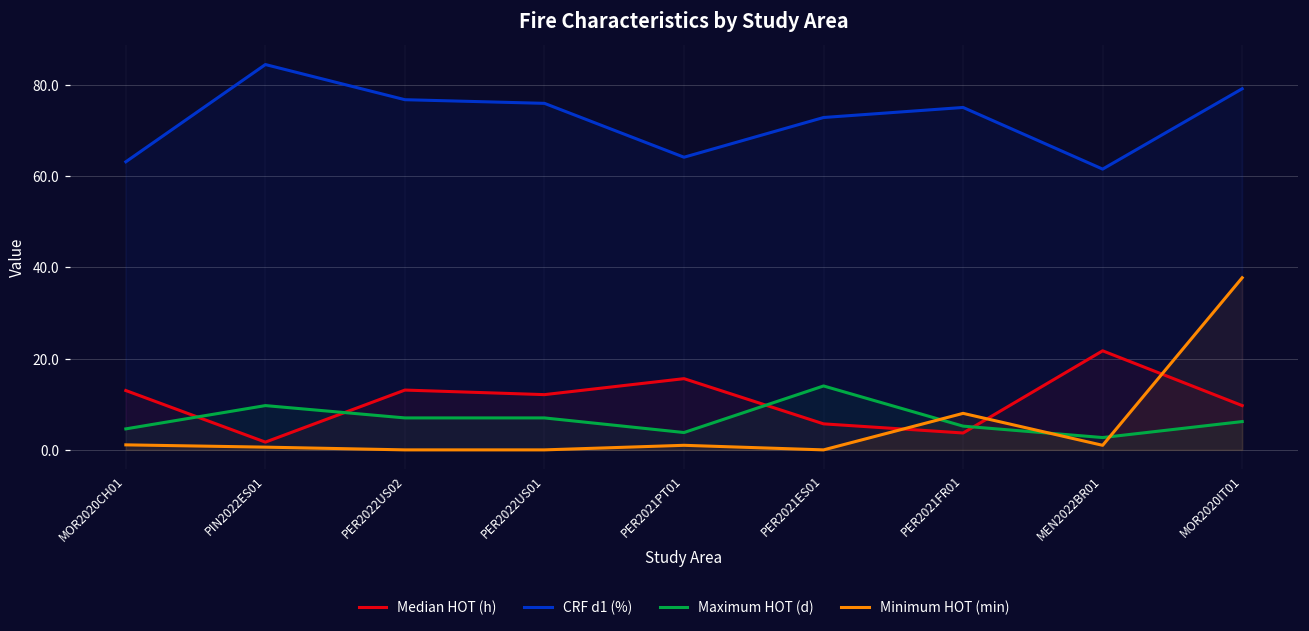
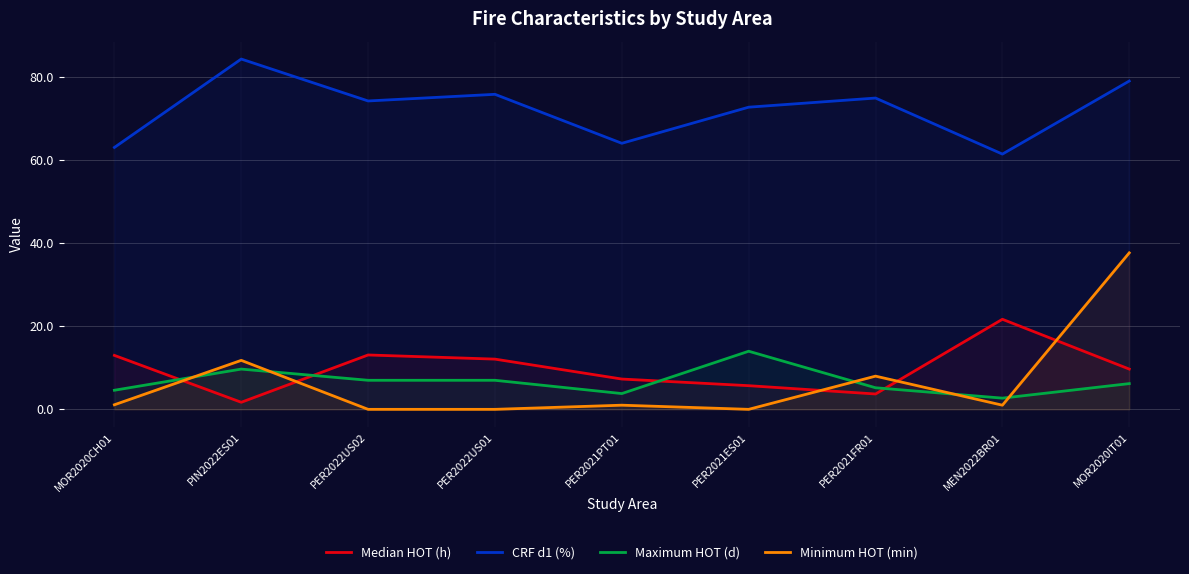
  {
    "Median HOT (h)": {
      "MOR2020CH01": 13,
      "PIN2022ES01": 2,
      "PER2022US02": 13,
      "PER2022US01": 12,
-     "PER2021PT01": 16,
+     "PER2021PT01": 7,
      "PER2021ES01": 6,
      "PER2021FR01": 4,
      "MEN2022BR01": 22,
      "MOR2020IT01": 10
    },
    "CRF d1 (%)": {
      "MOR2020CH01": 63,
      "PIN2022ES01": 84,
-     "PER2022US02": 77,
+     "PER2022US02": 74,
      "PER2022US01": 76,
      "PER2021PT01": 64,
      "PER2021ES01": 73,
      "PER2021FR01": 75,
      "MEN2022BR01": 62,
      "MOR2020IT01": 79
    },
    "Maximum HOT (d)": {
      "MOR2020CH01": 5,
      "PIN2022ES01": 10,
      "PER2022US02": 7,
      "PER2022US01": 7,
      "PER2021PT01": 4,
      "PER2021ES01": 14,
      "PER2021FR01": 5,
      "MEN2022BR01": 3,
      "MOR2020IT01": 6
    },
    "Minimum HOT (min)": {
      "MOR2020CH01": 1,
-     "PIN2022ES01": 1,
+     "PIN2022ES01": 12,
      "PER2022US02": 0,
      "PER2022US01": 0,
      "PER2021PT01": 1,
      "PER2021ES01": 0,
      "PER2021FR01": 8,
      "MEN2022BR01": 1,
      "MOR2020IT01": 38
    }
  }
